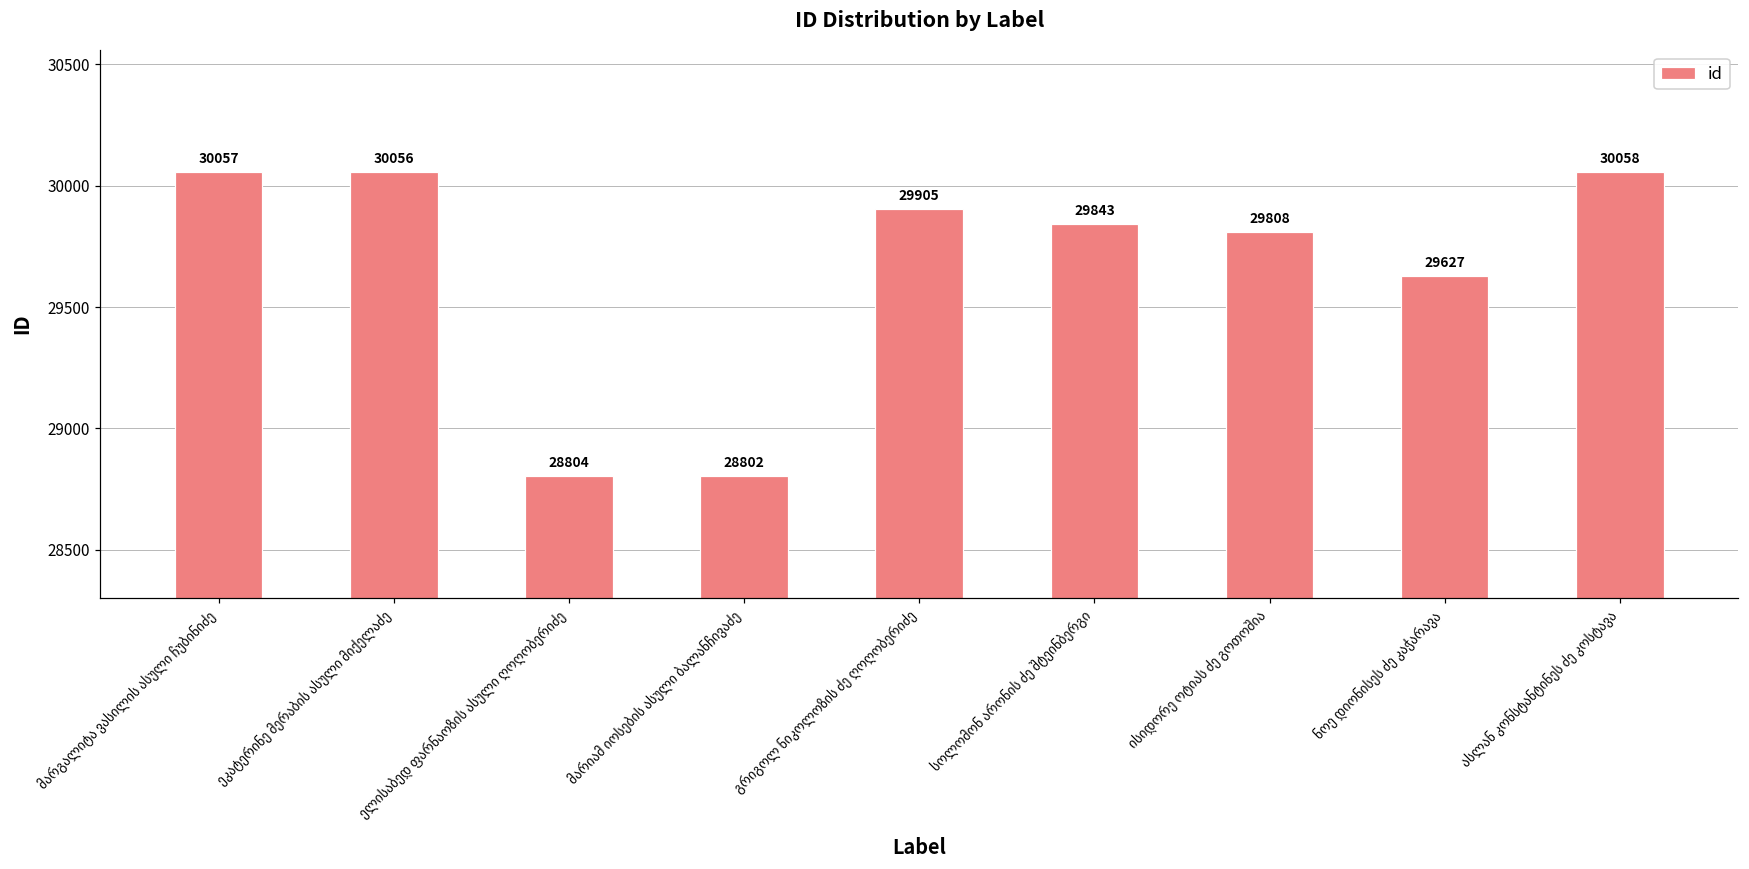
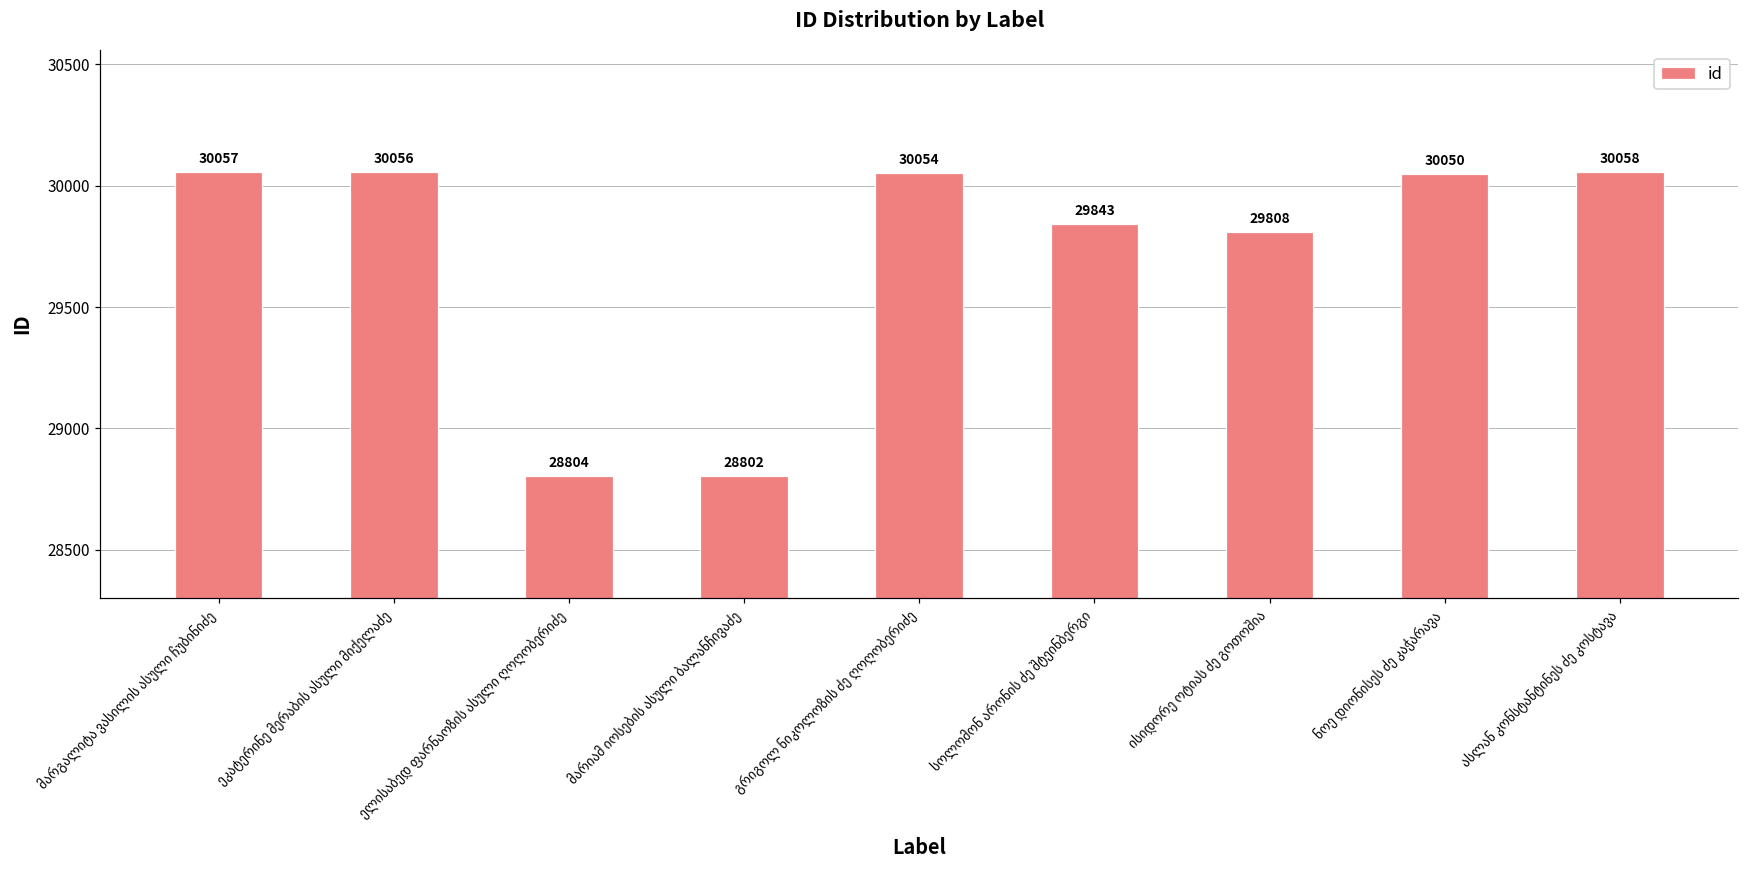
  {
    "მარგალიტა ვასილის ასული ჩუბინიძე": 30057,
    "ეკატერინე მერაბის ასული მიქელაძე": 30056,
    "ელისაბედ ფარნაოზის ასული ღოღობერიძე": 28804,
    "მარიამ იოსების ასული ბალანჩივაძე": 28802,
-   "გრიგოლ ნიკოლოზის ძე ღოღობერიძე": 29905,
+   "გრიგოლ ნიკოლოზის ძე ღოღობერიძე": 30054,
    "სოლომონ არონის ძე შტეინბერგი": 29843,
    "ისიდორე ოტიას ძე გოთოშია": 29808,
-   "ნოე დიონისეს ძე კაჭარავა": 29627,
+   "ნოე დიონისეს ძე კაჭარავა": 30050,
    "ასლან კონსტანტინეს ძე კოსტავა": 30058
  }
